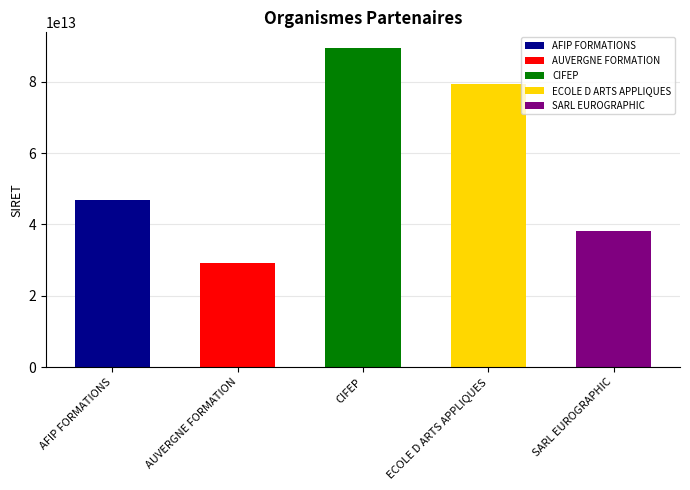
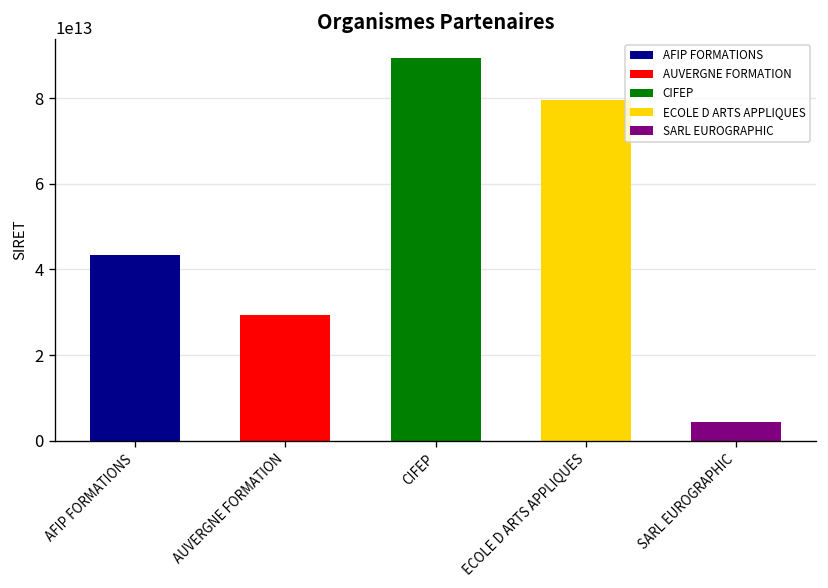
  {
-   "AFIP FORMATIONS": 47000000000000,
+   "AFIP FORMATIONS": 43000000000000,
    "AUVERGNE FORMATION": 29000000000000,
    "CIFEP": 89000000000000,
    "ECOLE D ARTS APPLIQUES": 79000000000000,
-   "SARL EUROGRAPHIC": 38000000000000
+   "SARL EUROGRAPHIC": 4000000000000
  }
